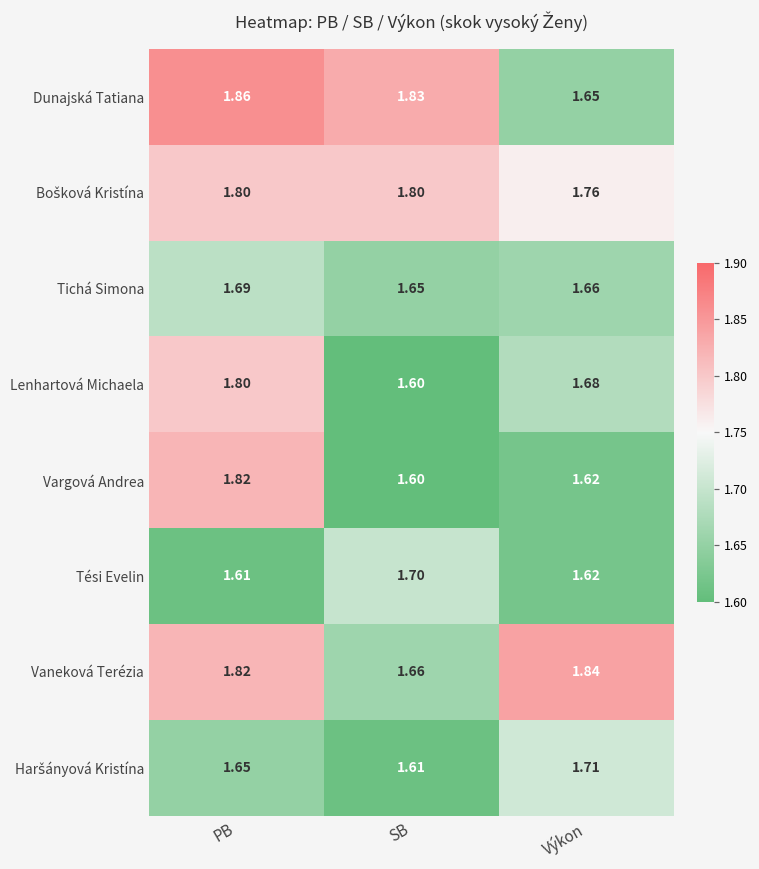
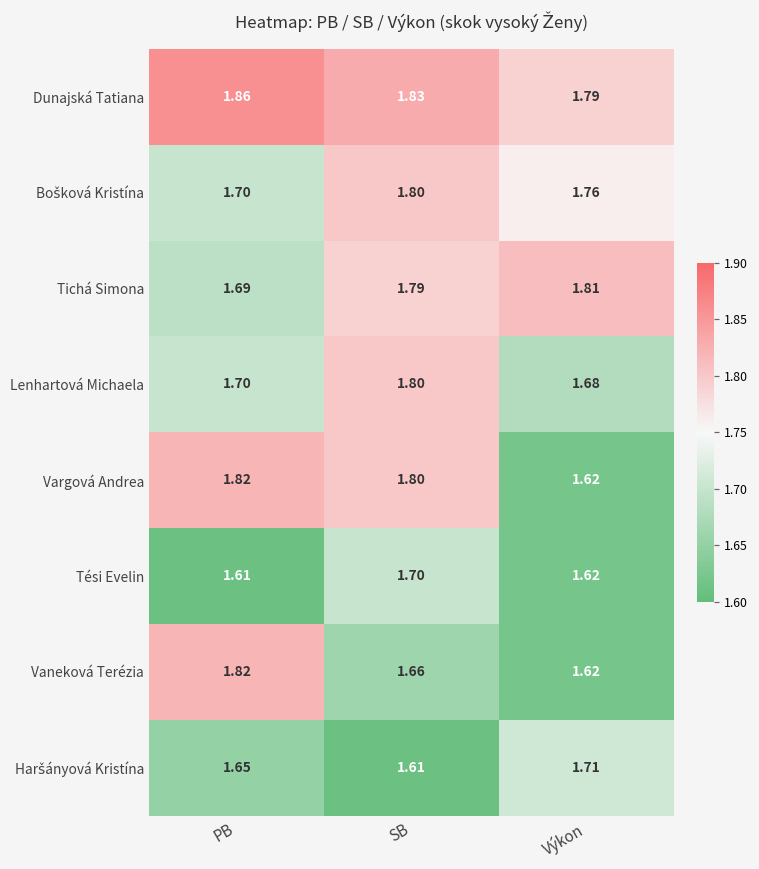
  {
    "Dunajská Tatiana": {
      "PB": 1.86,
      "SB": 1.83,
-     "Výkon": 1.65
+     "Výkon": 1.79
    },
    "Bošková Kristína": {
-     "PB": 1.80,
+     "PB": 1.70,
      "SB": 1.80,
      "Výkon": 1.76
    },
    "Tichá Simona": {
      "PB": 1.69,
-     "SB": 1.65,
-     "Výkon": 1.66
+     "SB": 1.79,
+     "Výkon": 1.81
    },
    "Lenhartová Michaela": {
-     "PB": 1.80,
-     "SB": 1.60,
+     "PB": 1.70,
+     "SB": 1.80,
      "Výkon": 1.68
    },
    "Vargová Andrea": {
      "PB": 1.82,
-     "SB": 1.60,
+     "SB": 1.80,
      "Výkon": 1.62
    },
    "Tési Evelin": {
      "PB": 1.61,
      "SB": 1.70,
      "Výkon": 1.62
    },
    "Vaneková Terézia": {
      "PB": 1.82,
      "SB": 1.66,
-     "Výkon": 1.84
+     "Výkon": 1.62
    },
    "Haršányová Kristína": {
      "PB": 1.65,
      "SB": 1.61,
      "Výkon": 1.71
    }
  }
